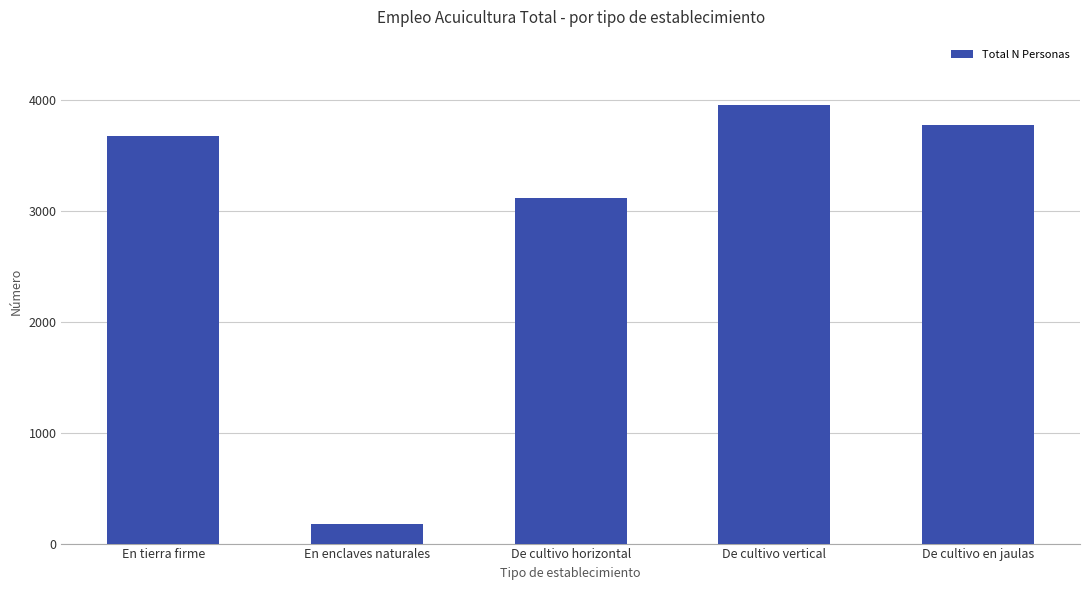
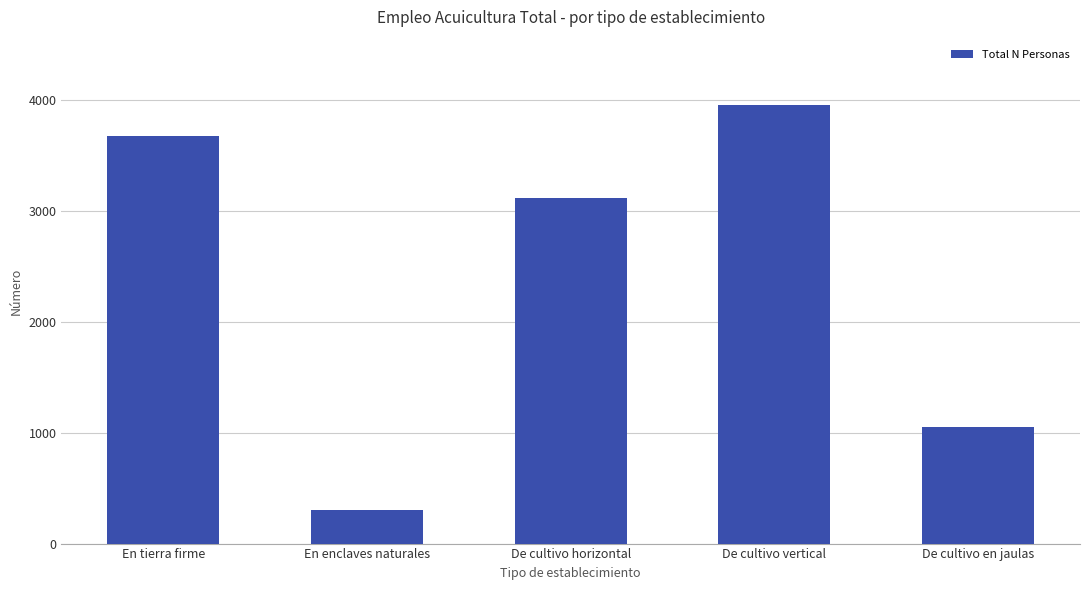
  {
    "En tierra firme": 3670,
-   "En enclaves naturales": 170,
+   "En enclaves naturales": 300,
    "De cultivo horizontal": 3110,
    "De cultivo vertical": 3950,
-   "De cultivo en jaulas": 3770
+   "De cultivo en jaulas": 1050
  }
